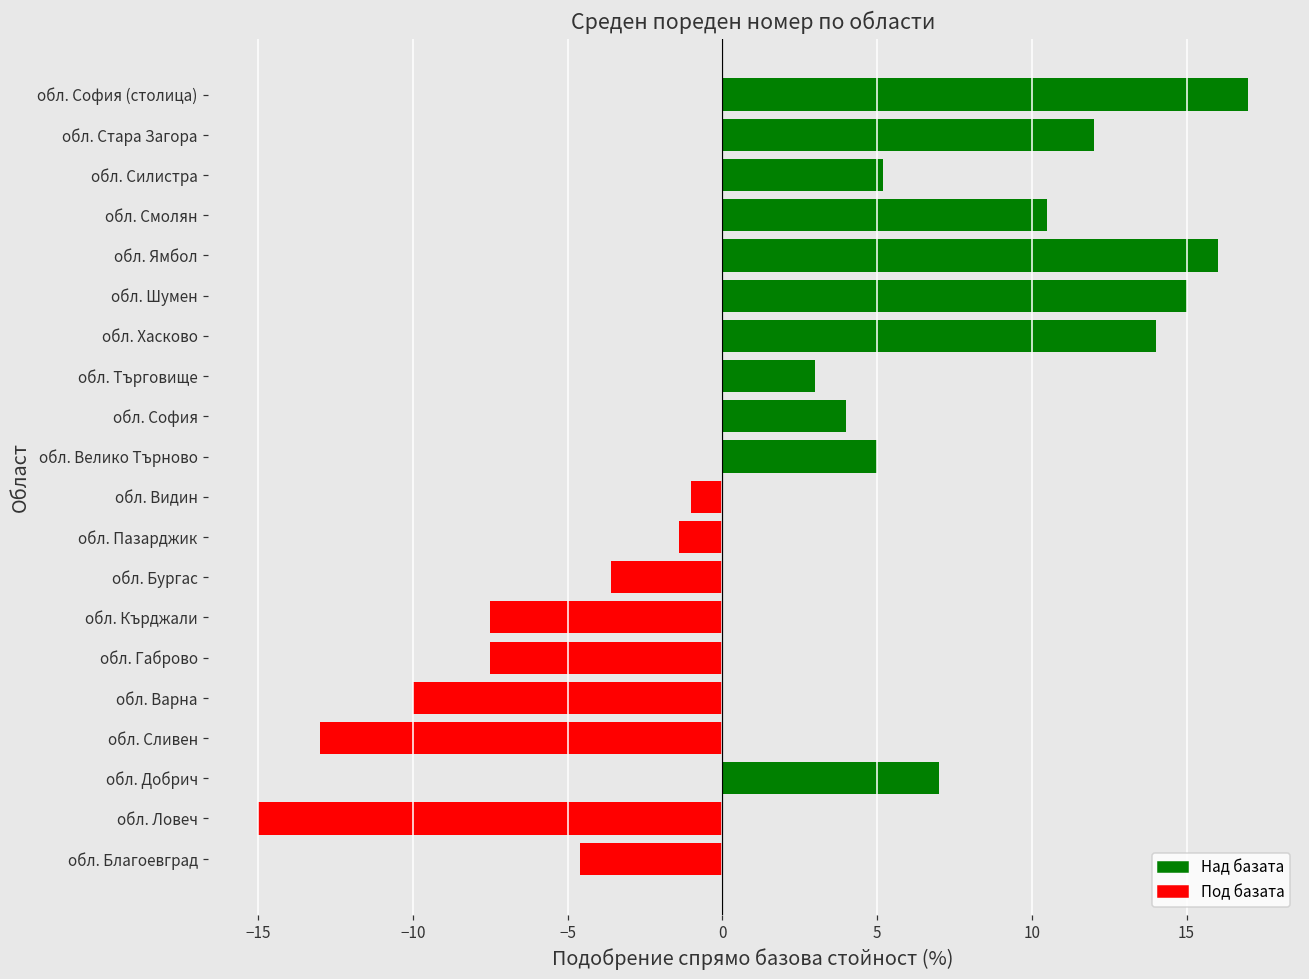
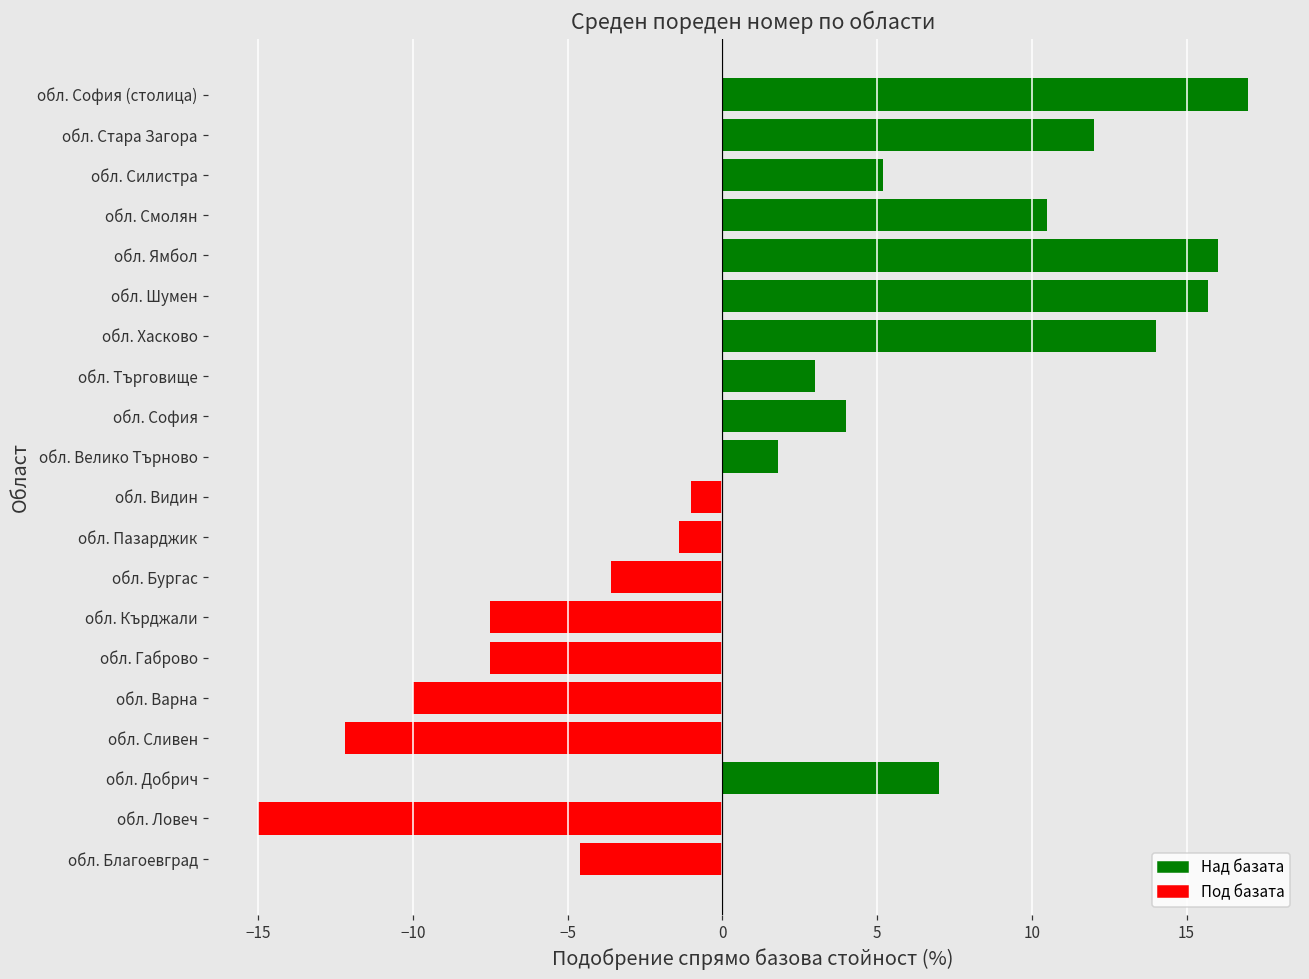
  {
    "обл. София (столица)": 17.0,
    "обл. Стара Загора": 12.0,
    "обл. Силистра": 5.2,
    "обл. Смолян": 10.5,
    "обл. Ямбол": 16.0,
-   "обл. Шумен": 15.0,
+   "обл. Шумен": 15.7,
    "обл. Хасково": 14.0,
    "обл. Търговище": 3.0,
    "обл. София": 4.0,
-   "обл. Велико Търново": 5.0,
+   "обл. Велико Търново": 1.8,
    "обл. Видин": -1.0,
    "обл. Пазарджик": -1.4,
    "обл. Бургас": -3.6,
    "обл. Кърджали": -7.5,
    "обл. Габрово": -7.5,
    "обл. Варна": -10.0,
-   "обл. Сливен": -13.0,
+   "обл. Сливен": -12.2,
    "обл. Добрич": 7.0,
    "обл. Ловеч": -15.0,
    "обл. Благоевград": -4.6
  }
